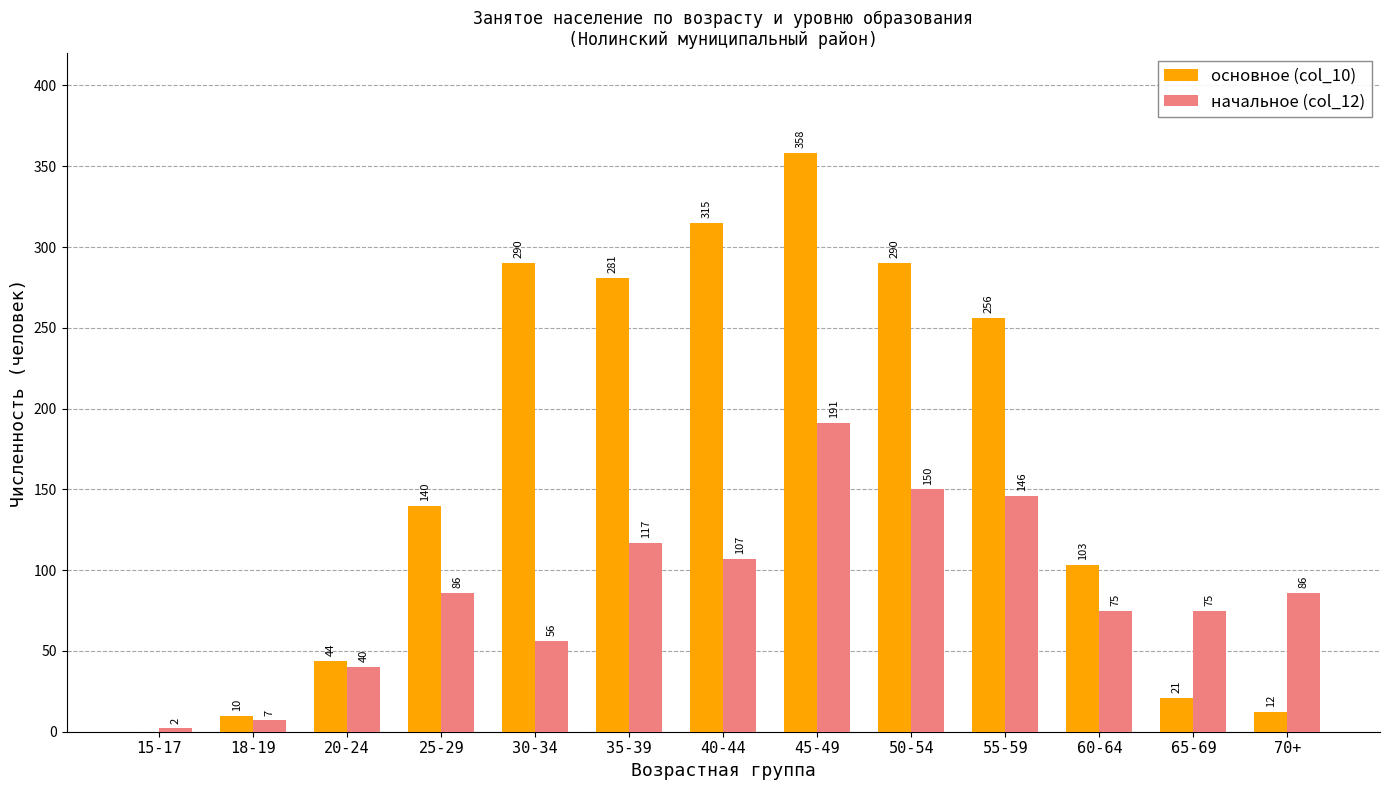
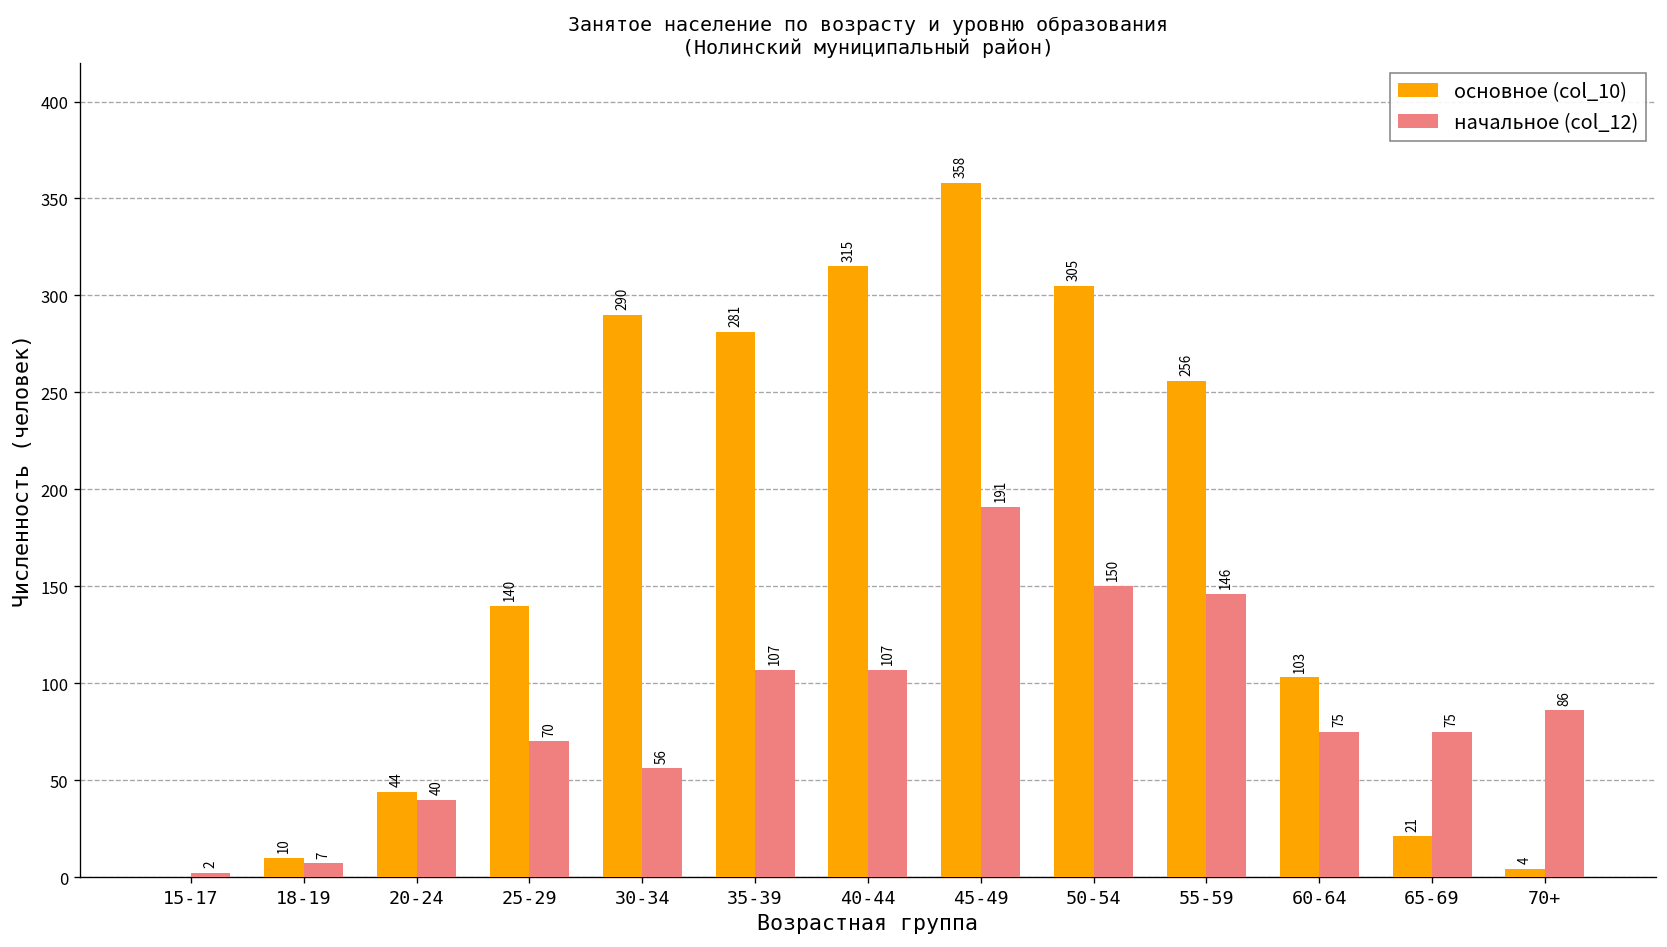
  {
    "основное (col_10)": {
      "18-19": 10,
      "20-24": 44,
      "25-29": 140,
      "30-34": 290,
      "35-39": 281,
      "40-44": 315,
      "45-49": 358,
-     "50-54": 290,
+     "50-54": 305,
      "55-59": 256,
      "60-64": 103,
      "65-69": 21,
-     "70+": 12
+     "70+": 4
    },
    "начальное (col_12)": {
      "15-17": 2,
      "18-19": 7,
      "20-24": 40,
-     "25-29": 86,
+     "25-29": 70,
      "30-34": 56,
-     "35-39": 117,
+     "35-39": 107,
      "40-44": 107,
      "45-49": 191,
      "50-54": 150,
      "55-59": 146,
      "60-64": 75,
      "65-69": 75,
      "70+": 86
    }
  }
